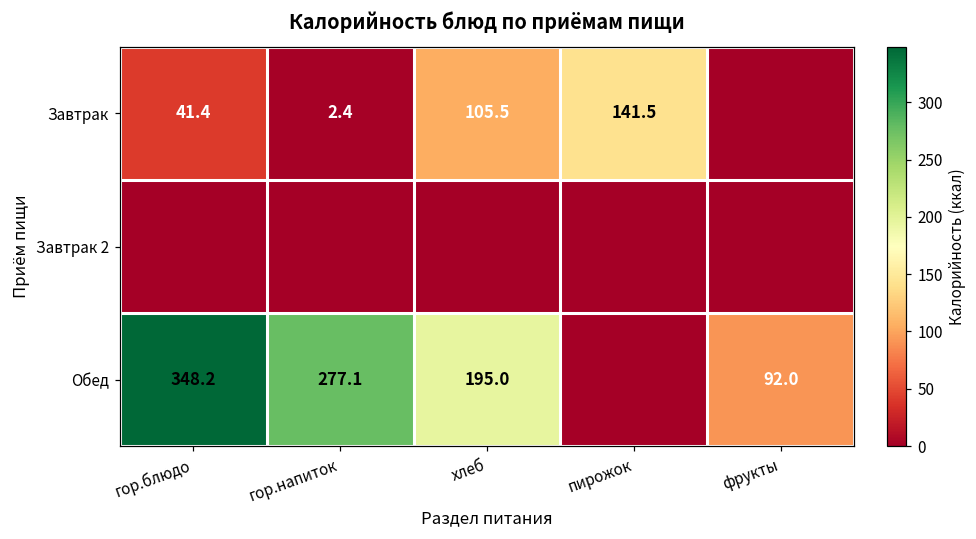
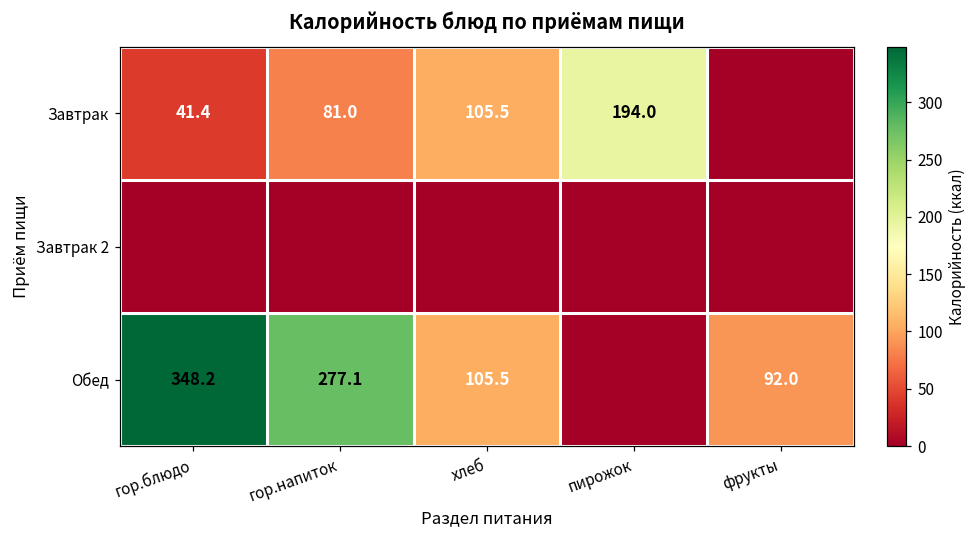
  {
    "Завтрак": {
      "гор.блюдо": 41.4,
-     "гор.напиток": 2.4,
+     "гор.напиток": 81.0,
      "хлеб": 105.5,
-     "пирожок": 141.5
+     "пирожок": 194.0
    },
    "Обед": {
      "гор.блюдо": 348.2,
      "гор.напиток": 277.1,
-     "хлеб": 195.0,
+     "хлеб": 105.5,
      "фрукты": 92.0
    }
  }
